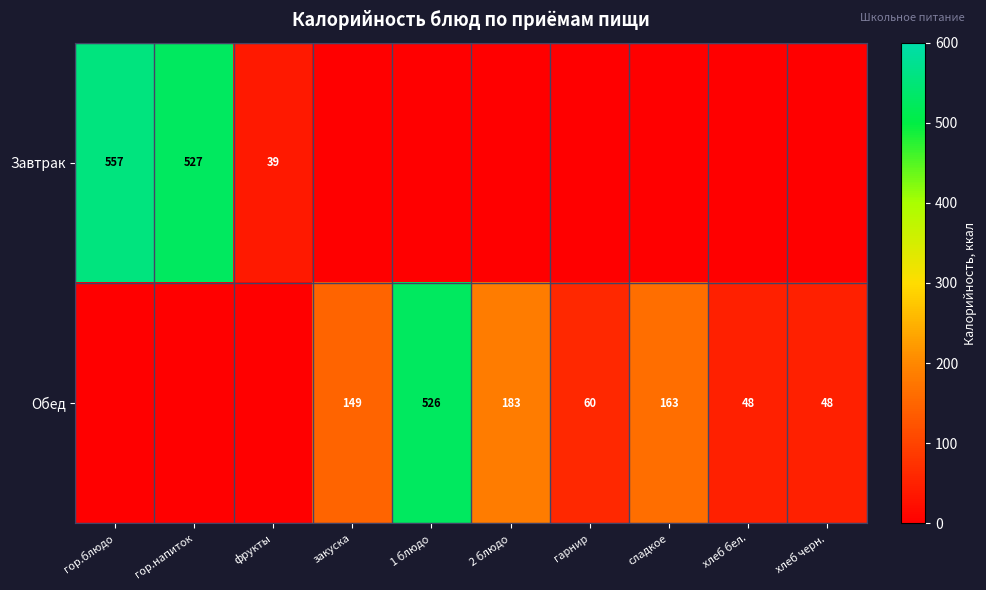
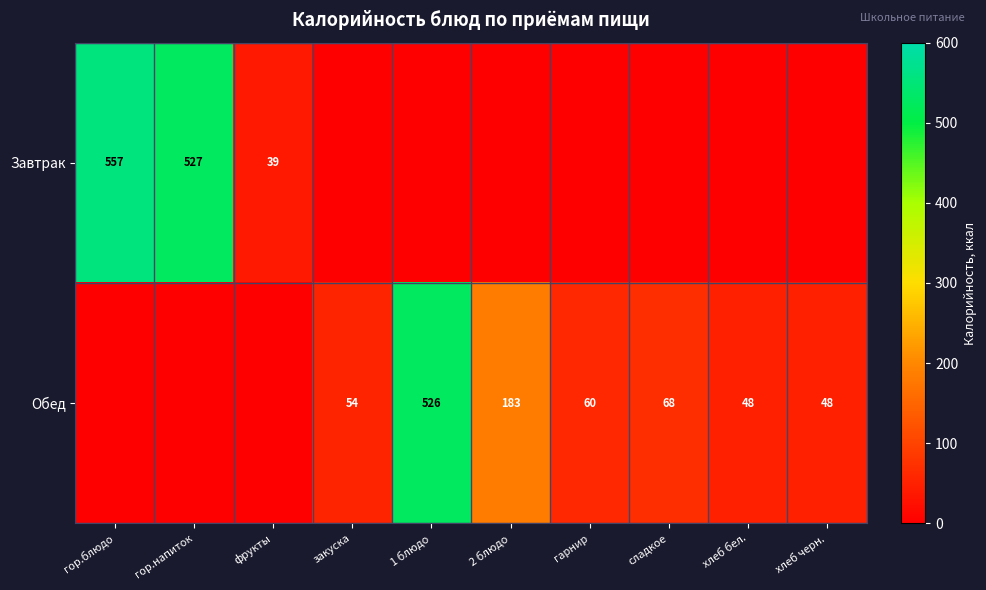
  {
    "Завтрак": {
      "гор.блюдо": 557,
      "гор.напиток": 527,
      "фрукты": 39
    },
    "Обед": {
-     "закуска": 149,
+     "закуска": 54,
      "1 блюдо": 526,
      "2 блюдо": 183,
      "гарнир": 60,
-     "сладкое": 163,
+     "сладкое": 68,
      "хлеб бел.": 48,
      "хлеб черн.": 48
    }
  }
